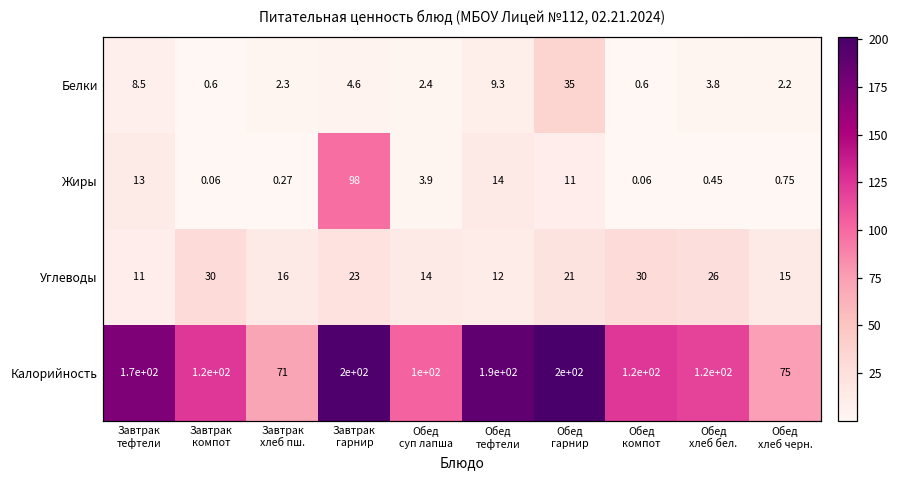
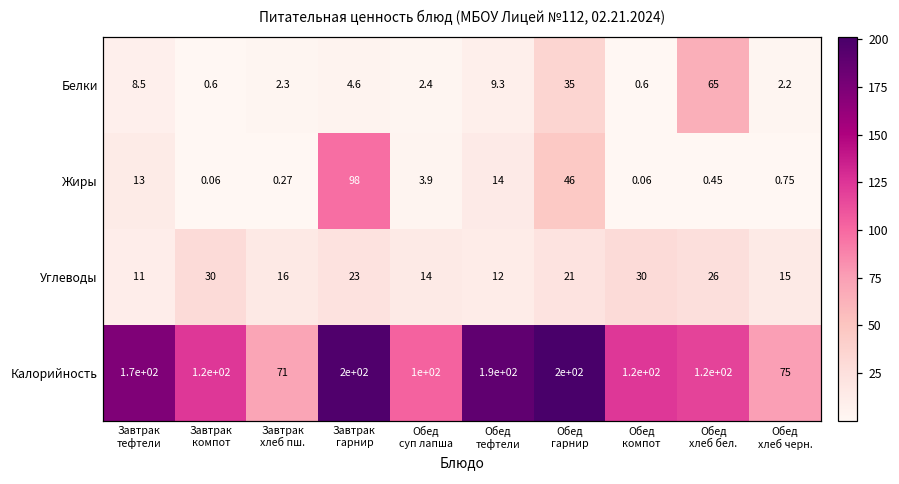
  {
    "Белки": {
      "Завтрак тефтели": "8.5",
      "Завтрак компот": "0.6",
      "Завтрак хлеб пш.": "2.3",
      "Завтрак гарнир": "4.6",
      "Обед суп лапша": "2.4",
      "Обед тефтели": "9.3",
      "Обед гарнир": "35",
      "Обед компот": "0.6",
-     "Обед хлеб бел.": "3.8",
+     "Обед хлеб бел.": "65",
      "Обед хлеб черн.": "2.2"
    },
    "Жиры": {
      "Завтрак тефтели": "13",
      "Завтрак компот": "0.06",
      "Завтрак хлеб пш.": "0.27",
      "Завтрак гарнир": "98",
      "Обед суп лапша": "3.9",
      "Обед тефтели": "14",
-     "Обед гарнир": "11",
+     "Обед гарнир": "46",
      "Обед компот": "0.06",
      "Обед хлеб бел.": "0.45",
      "Обед хлеб черн.": "0.75"
    },
    "Углеводы": {
      "Завтрак тефтели": "11",
      "Завтрак компот": "30",
      "Завтрак хлеб пш.": "16",
      "Завтрак гарнир": "23",
      "Обед суп лапша": "14",
      "Обед тефтели": "12",
      "Обед гарнир": "21",
      "Обед компот": "30",
      "Обед хлеб бел.": "26",
      "Обед хлеб черн.": "15"
    },
    "Калорийность": {
      "Завтрак тефтели": "1.7e+02",
      "Завтрак компот": "1.2e+02",
      "Завтрак хлеб пш.": "71",
      "Завтрак гарнир": "2e+02",
      "Обед суп лапша": "1e+02",
      "Обед тефтели": "1.9e+02",
      "Обед гарнир": "2e+02",
      "Обед компот": "1.2e+02",
      "Обед хлеб бел.": "1.2e+02",
      "Обед хлеб черн.": "75"
    }
  }
